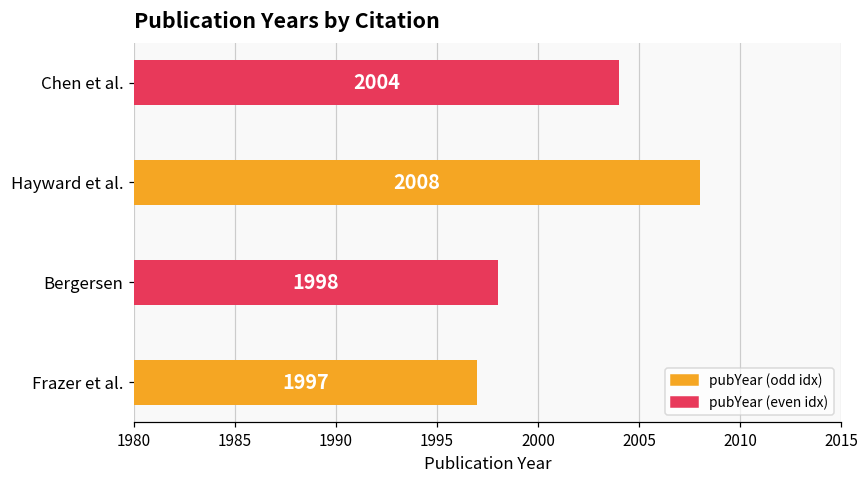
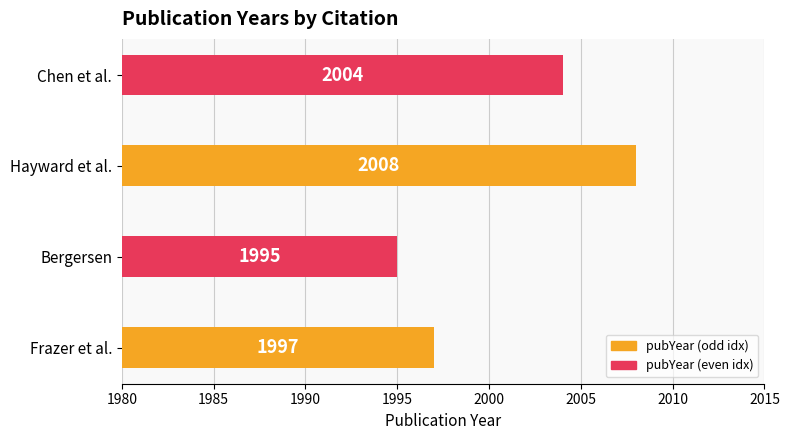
  {
    "Chen et al.": 2004,
    "Hayward et al.": 2008,
-   "Bergersen": 1998,
+   "Bergersen": 1995,
    "Frazer et al.": 1997
  }
